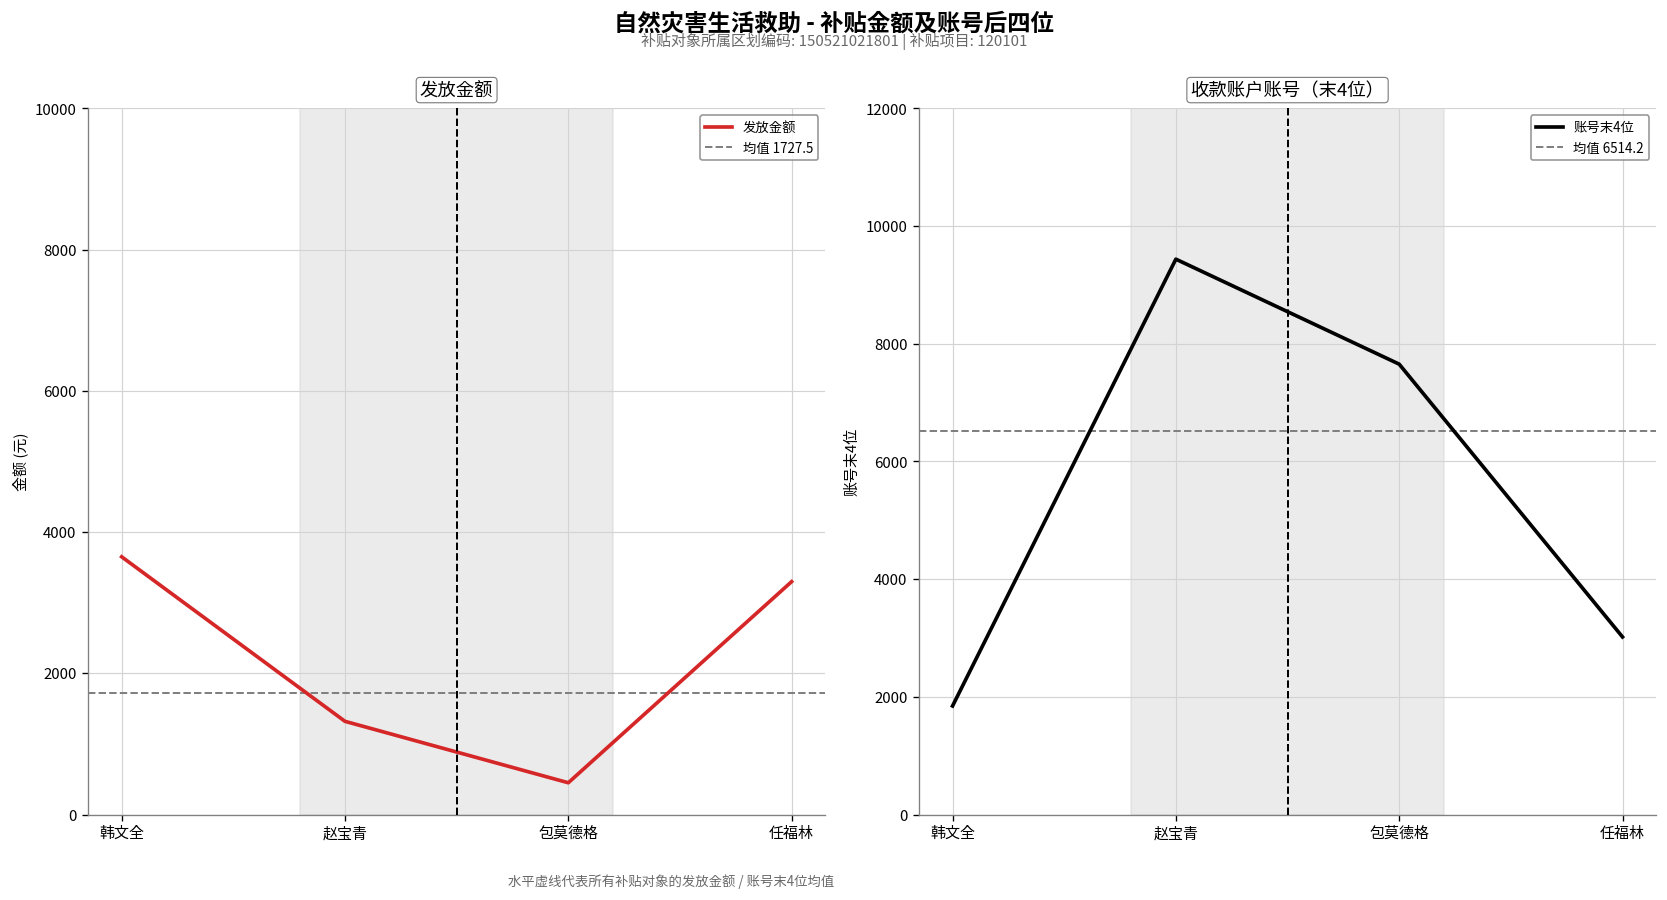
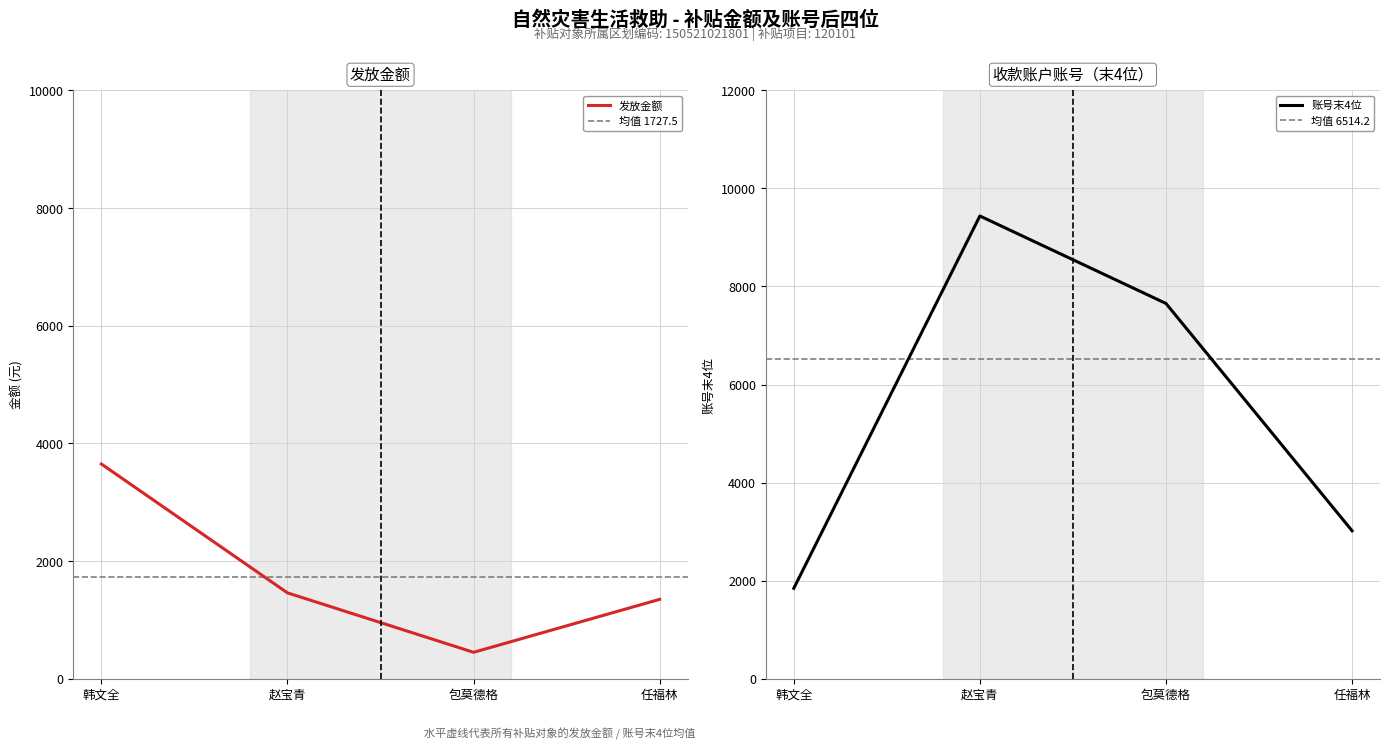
  {
    "发放金额": {
      "韩文全": 3700,
-     "赵宝青": 1300,
+     "赵宝青": 1500,
      "包莫德格": 500,
-     "任福林": 3300
+     "任福林": 1400
    },
    "收款账户账号（末4位）": {
      "韩文全": 1800,
      "赵宝青": 9400,
      "包莫德格": 7700,
      "任福林": 3000
    }
  }
